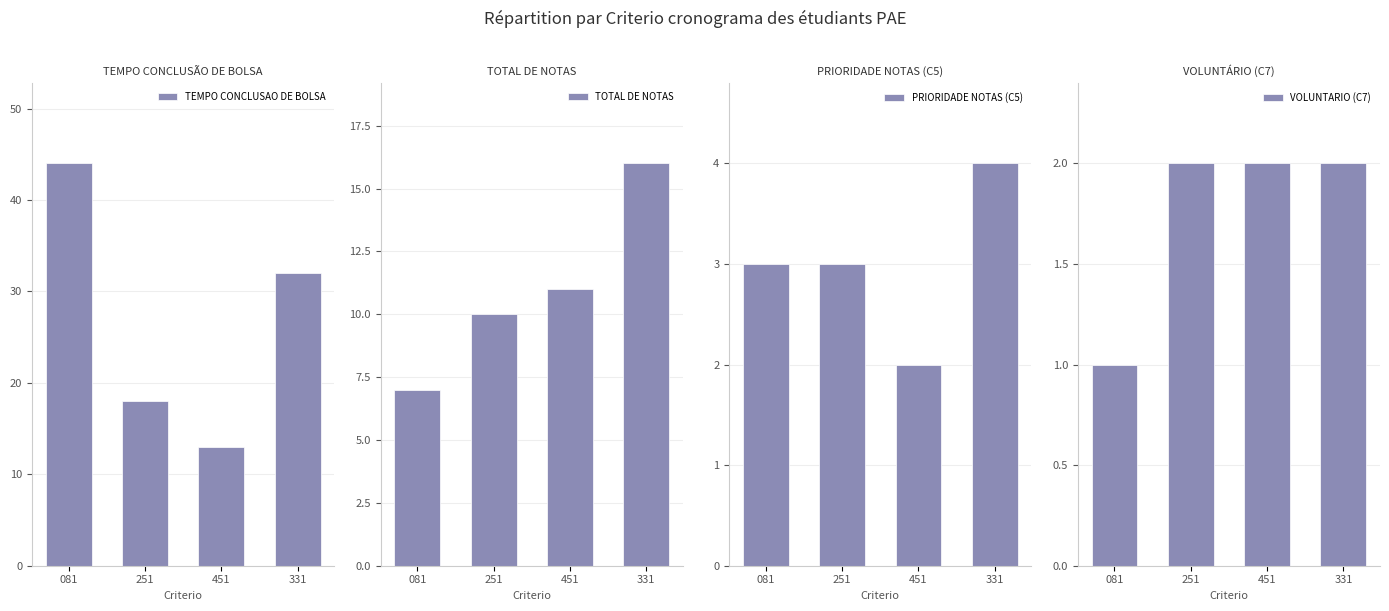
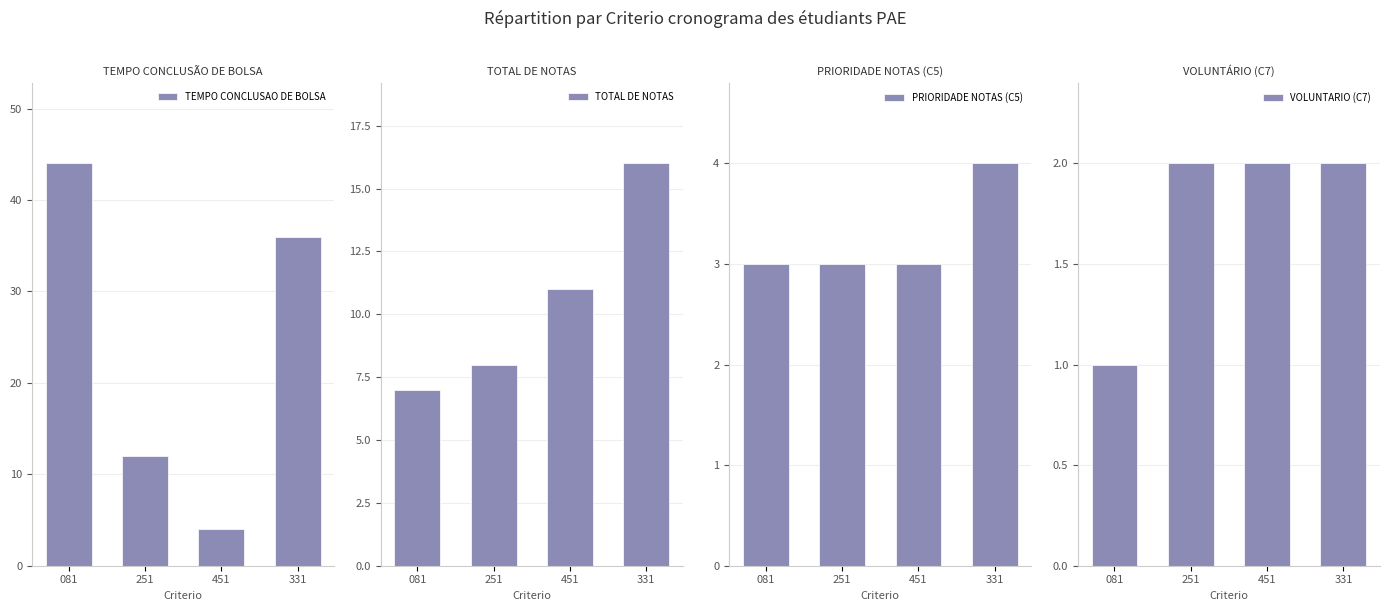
  {
    "TEMPO CONCLUSÃO DE BOLSA": {
      "081": 44,
-     "251": 18,
-     "451": 13,
-     "331": 32
+     "251": 12,
+     "451": 4,
+     "331": 36
    },
    "TOTAL DE NOTAS": {
      "081": 7,
-     "251": 10,
+     "251": 8,
      "451": 11,
      "331": 16
    },
    "PRIORIDADE NOTAS (C5)": {
      "081": 3,
      "251": 3,
-     "451": 2,
+     "451": 3,
      "331": 4
    },
    "VOLUNTÁRIO (C7)": {
      "081": 1.00,
      "251": 2.00,
      "451": 2.00,
      "331": 2.00
    }
  }
